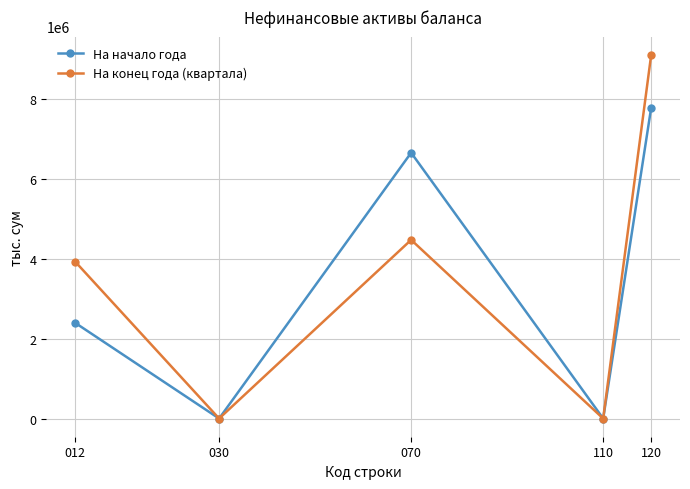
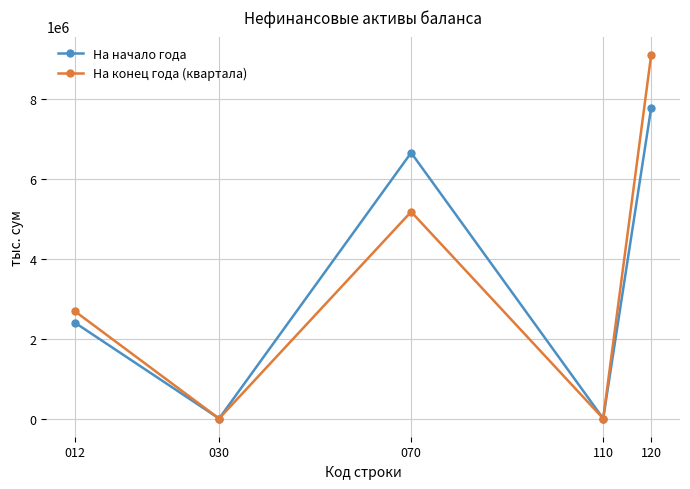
  {
    "На начало года": {
      "012": 2400000,
      "070": 6700000,
      "120": 7800000
    },
    "На конец года (квартала)": {
-     "012": 3900000,
-     "070": 4500000,
+     "012": 2700000,
+     "070": 5200000,
      "120": 9100000
    }
  }
